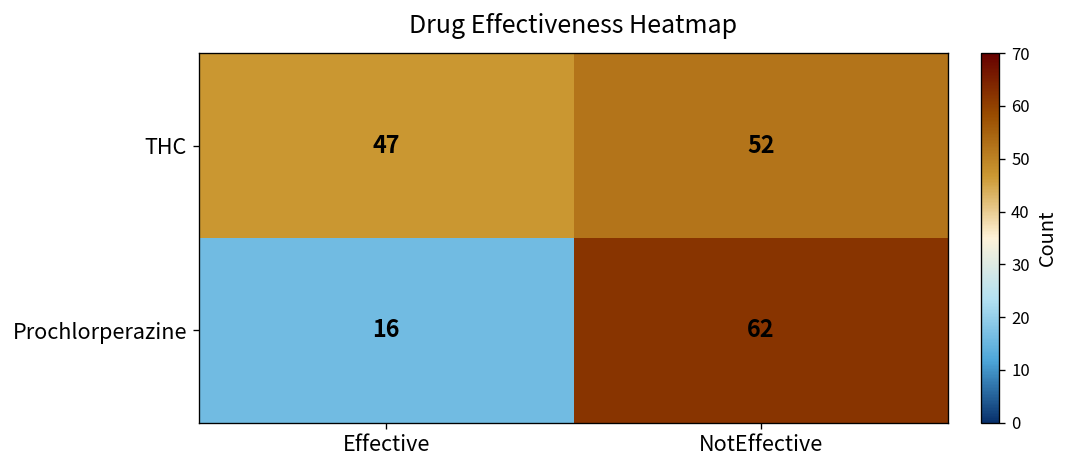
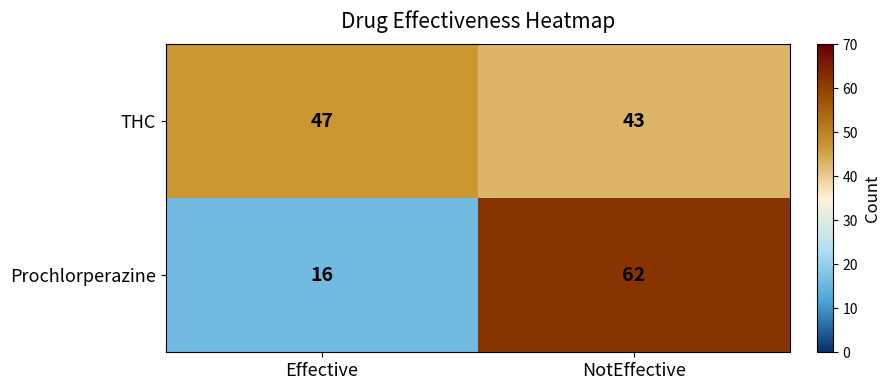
  {
    "THC": {
      "Effective": 47,
-     "NotEffective": 52
+     "NotEffective": 43
    },
    "Prochlorperazine": {
      "Effective": 16,
      "NotEffective": 62
    }
  }
